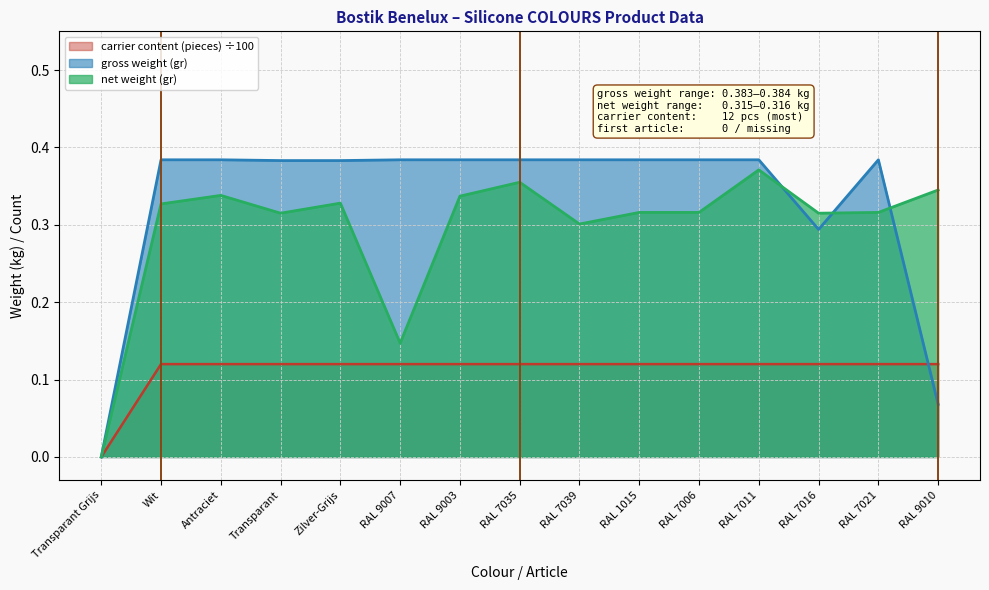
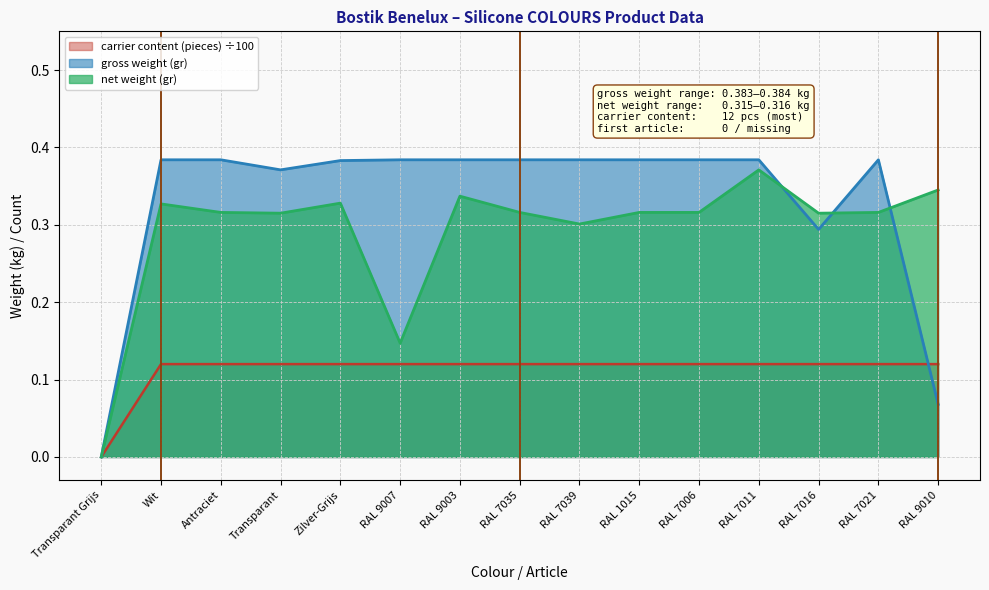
  {
    "carrier content (pieces) ÷100": {
      "Wit": 0.12,
      "Antraciet": 0.12,
      "Transparant": 0.12,
      "Zilver-Grijs": 0.12,
      "RAL 9007": 0.12,
      "RAL 9003": 0.12,
      "RAL 7035": 0.12,
      "RAL 7039": 0.12,
      "RAL 1015": 0.12,
      "RAL 7006": 0.12,
      "RAL 7011": 0.12,
      "RAL 7016": 0.12,
      "RAL 7021": 0.12,
      "RAL 9010": 0.12
    },
    "gross weight (gr)": {
      "Wit": 0.38,
      "Antraciet": 0.38,
-     "Transparant": 0.38,
+     "Transparant": 0.37,
      "Zilver-Grijs": 0.38,
      "RAL 9007": 0.38,
      "RAL 9003": 0.38,
      "RAL 7035": 0.38,
      "RAL 7039": 0.38,
      "RAL 1015": 0.38,
      "RAL 7006": 0.38,
      "RAL 7011": 0.38,
      "RAL 7016": 0.29,
      "RAL 7021": 0.38,
      "RAL 9010": 0.07
    },
    "net weight (gr)": {
      "Wit": 0.33,
-     "Antraciet": 0.34,
+     "Antraciet": 0.32,
      "Transparant": 0.32,
      "Zilver-Grijs": 0.33,
      "RAL 9007": 0.15,
      "RAL 9003": 0.34,
-     "RAL 7035": 0.36,
+     "RAL 7035": 0.32,
      "RAL 7039": 0.30,
      "RAL 1015": 0.32,
      "RAL 7006": 0.32,
      "RAL 7011": 0.37,
      "RAL 7016": 0.32,
      "RAL 7021": 0.32,
      "RAL 9010": 0.35
    }
  }
